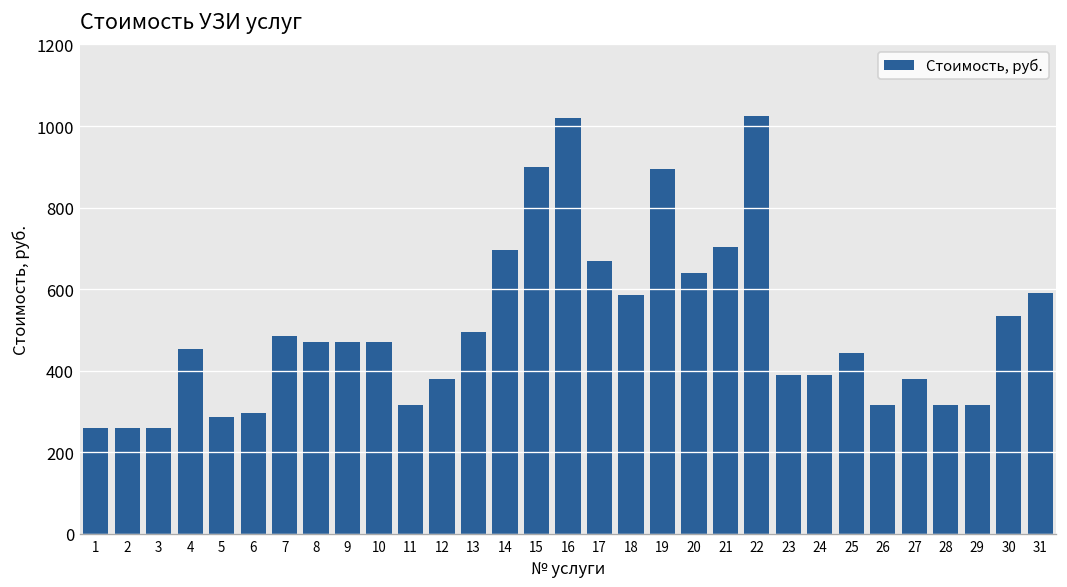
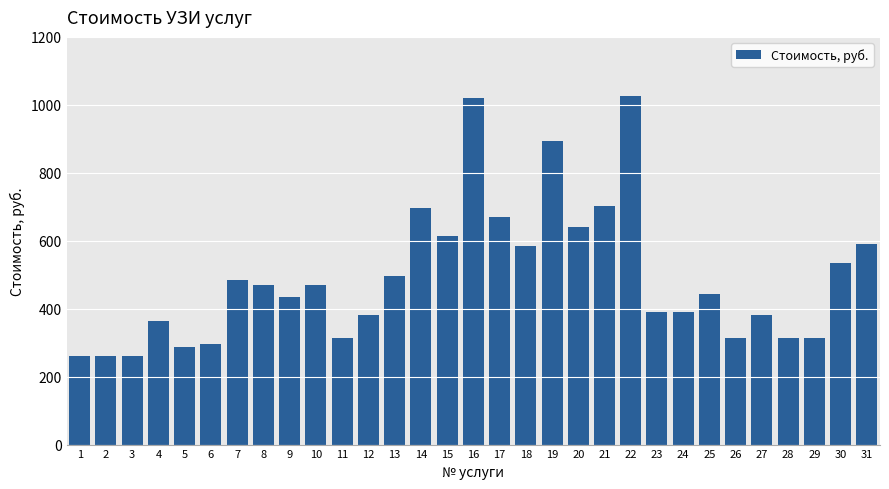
  {
    "1": 260,
    "2": 260,
    "3": 260,
-   "4": 450,
+   "4": 370,
    "5": 290,
    "6": 300,
    "7": 490,
    "8": 470,
-   "9": 470,
+   "9": 430,
    "10": 470,
    "11": 320,
    "12": 380,
    "13": 500,
    "14": 700,
-   "15": 900,
+   "15": 620,
    "16": 1020,
    "17": 670,
    "18": 590,
    "19": 900,
    "20": 640,
    "21": 700,
    "22": 1030,
    "23": 390,
    "24": 390,
    "25": 440,
    "26": 320,
    "27": 380,
    "28": 320,
    "29": 320,
    "30": 540,
    "31": 590
  }
